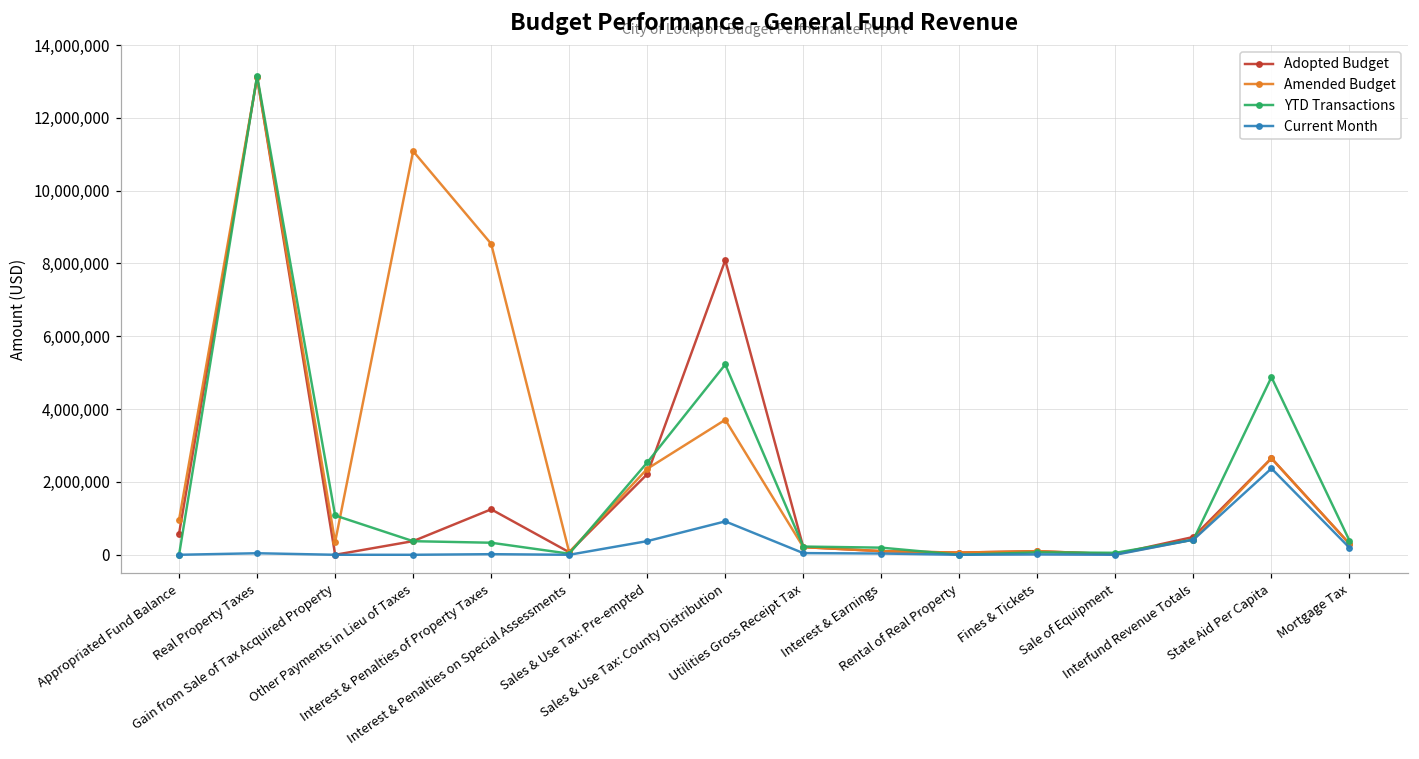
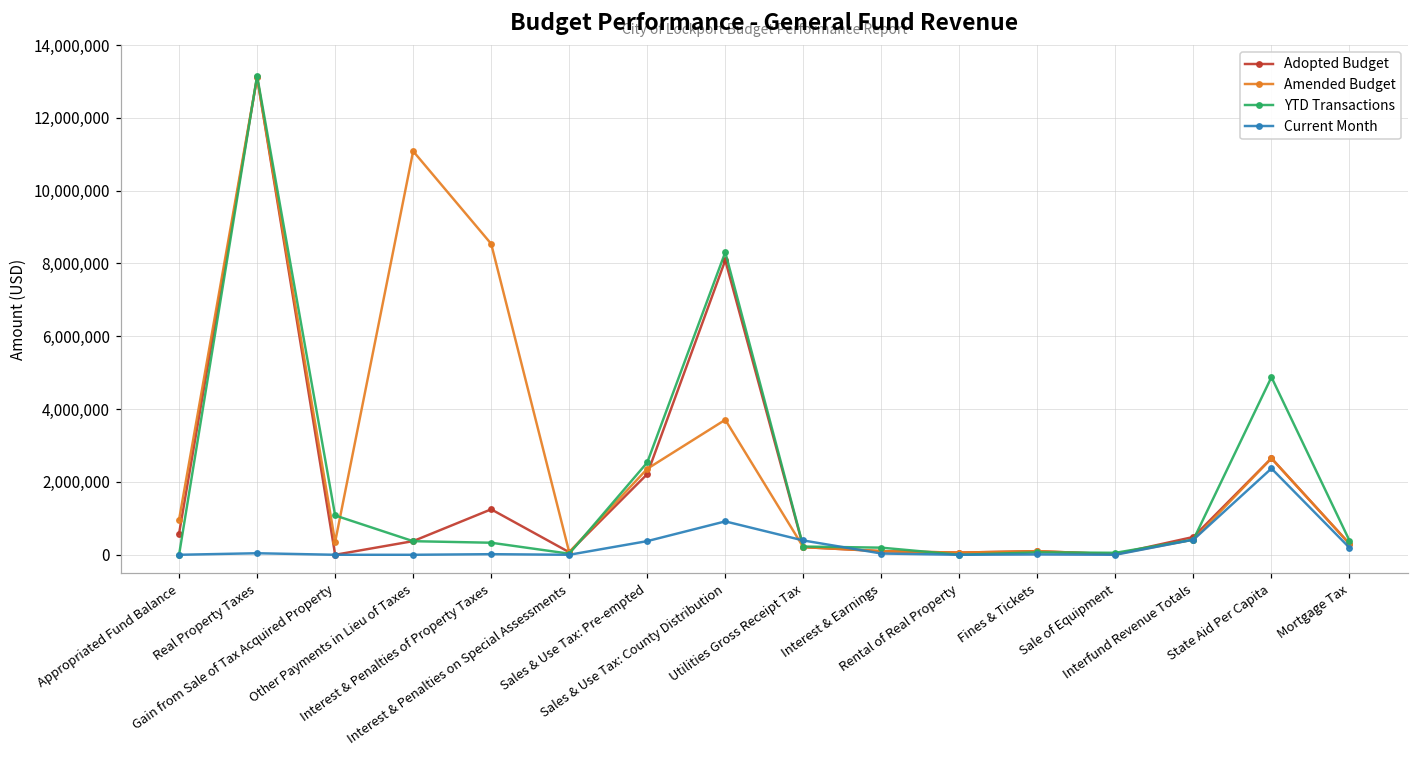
  {
    "Adopted Budget": {
      "Appropriated Fund Balance": "600,000",
      "Interest & Penalties of Property Taxes": "1,200,000",
      "Sales & Use Tax: Pre-empted": "2,200,000",
      "Sales & Use Tax: County Distribution": "8,100,000"
    },
    "Amended Budget": {
      "Appropriated Fund Balance": "1,000,000",
      "Gain from Sale of Tax Acquired Property": "400,000",
      "Other Payments in Lieu of Taxes": "11,100,000",
      "Interest & Penalties of Property Taxes": "8,500,000",
      "Sales & Use Tax: Pre-empted": "2,400,000",
      "Sales & Use Tax: County Distribution": "3,700,000"
    },
    "YTD Transactions": {
      "Gain from Sale of Tax Acquired Property": "1,100,000",
      "Interest & Penalties of Property Taxes": "300,000",
      "Sales & Use Tax: Pre-empted": "2,500,000",
-     "Sales & Use Tax: County Distribution": "5,200,000",
+     "Sales & Use Tax: County Distribution": "8,300,000",
      "Interest & Earnings": "200,000",
      "State Aid Per Capita": "4,900,000",
      "Mortgage Tax": "400,000"
    },
    "Current Month": {
      "Real Property Taxes": "0",
      "Other Payments in Lieu of Taxes": "0",
      "Interest & Penalties of Property Taxes": "0",
      "Sales & Use Tax: Pre-empted": "400,000",
      "Sales & Use Tax: County Distribution": "900,000",
-     "Utilities Gross Receipt Tax": "0",
+     "Utilities Gross Receipt Tax": "400,000",
      "State Aid Per Capita": "2,400,000",
      "Mortgage Tax": "200,000"
    }
  }
